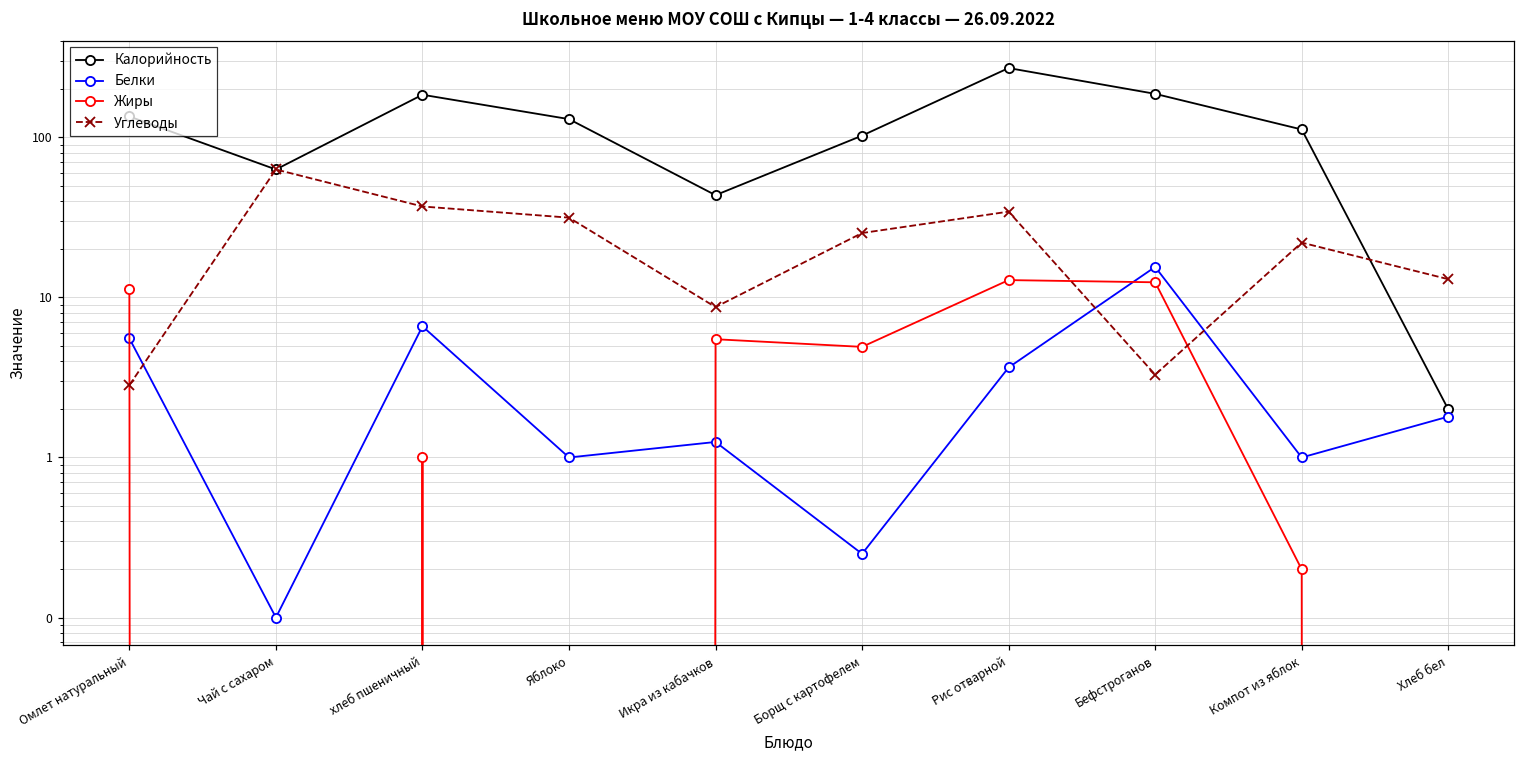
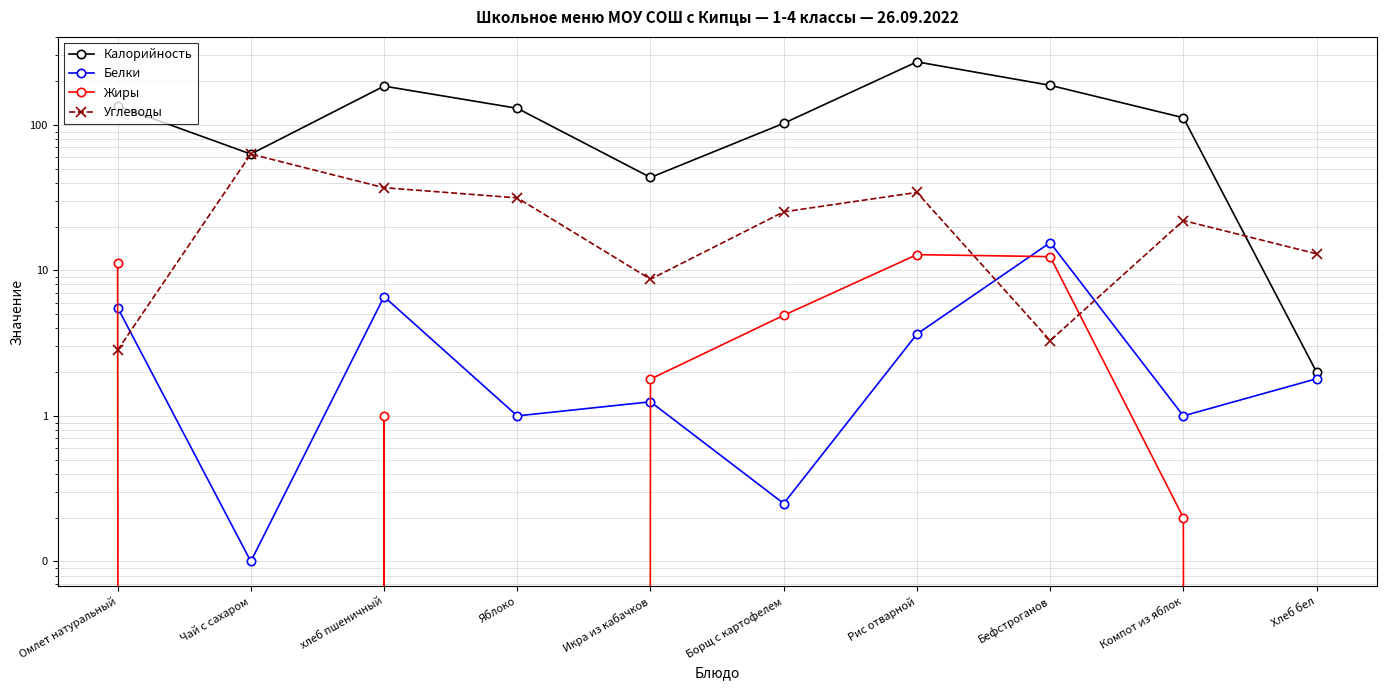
  {
    "Калорийность": {
      "хлеб пшеничный": 180,
      "Яблоко": 130,
      "Икра из кабачков": 44,
      "Борщ с картофелем": 100,
      "Рис отварной": 270,
      "Бефстроганов": 190,
      "Компот из яблок": 110,
      "Хлеб бел": 2.0
    },
    "Белки": {
      "Омлет натуральный": 5.6,
      "Чай с сахаром": 0.1,
      "хлеб пшеничный": 7,
      "Яблоко": 1.0,
      "Икра из кабачков": 1.3,
      "Борщ с картофелем": 0.25,
      "Рис отварной": 3.7,
      "Бефстроганов": 16,
      "Компот из яблок": 1.0,
      "Хлеб бел": 1.8
    },
    "Жиры": {
      "Омлет натуральный": 11,
      "хлеб пшеничный": 1.0,
-     "Икра из кабачков": 5.5,
+     "Икра из кабачков": 1.8,
      "Борщ с картофелем": 4.9,
      "Рис отварной": 13,
      "Бефстроганов": 12,
      "Компот из яблок": 0.2
    },
    "Углеводы": {
      "Омлет натуральный": 2.8,
      "хлеб пшеничный": 37,
      "Яблоко": 32,
      "Икра из кабачков": 9,
      "Борщ с картофелем": 25,
      "Рис отварной": 34,
      "Бефстроганов": 3.3,
      "Компот из яблок": 22,
      "Хлеб бел": 13
    }
  }
